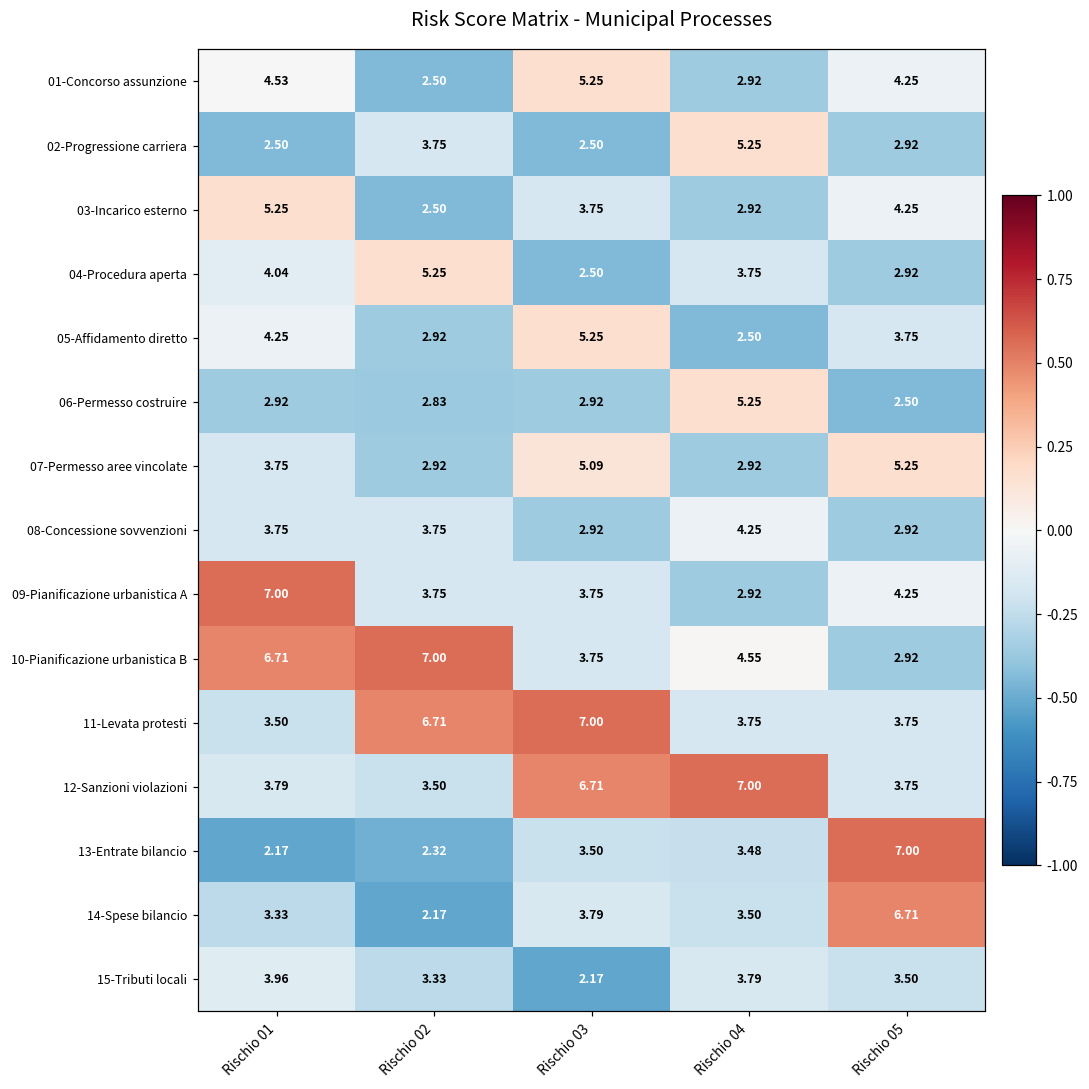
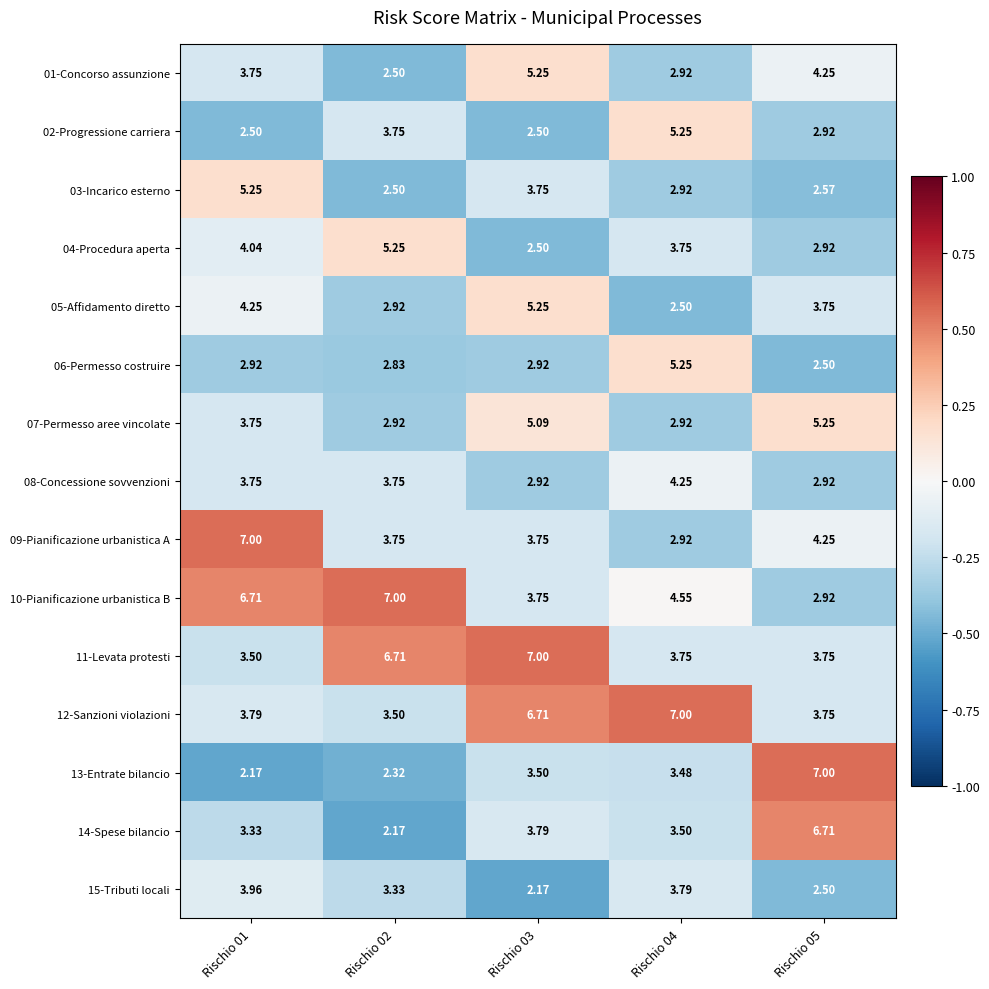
  {
    "01-Concorso assunzione": {
-     "Rischio 01": 4.53,
+     "Rischio 01": 3.75,
      "Rischio 02": 2.50,
      "Rischio 03": 5.25,
      "Rischio 04": 2.92,
      "Rischio 05": 4.25
    },
    "02-Progressione carriera": {
      "Rischio 01": 2.50,
      "Rischio 02": 3.75,
      "Rischio 03": 2.50,
      "Rischio 04": 5.25,
      "Rischio 05": 2.92
    },
    "03-Incarico esterno": {
      "Rischio 01": 5.25,
      "Rischio 02": 2.50,
      "Rischio 03": 3.75,
      "Rischio 04": 2.92,
-     "Rischio 05": 4.25
+     "Rischio 05": 2.57
    },
    "04-Procedura aperta": {
      "Rischio 01": 4.04,
      "Rischio 02": 5.25,
      "Rischio 03": 2.50,
      "Rischio 04": 3.75,
      "Rischio 05": 2.92
    },
    "05-Affidamento diretto": {
      "Rischio 01": 4.25,
      "Rischio 02": 2.92,
      "Rischio 03": 5.25,
      "Rischio 04": 2.50,
      "Rischio 05": 3.75
    },
    "06-Permesso costruire": {
      "Rischio 01": 2.92,
      "Rischio 02": 2.83,
      "Rischio 03": 2.92,
      "Rischio 04": 5.25,
      "Rischio 05": 2.50
    },
    "07-Permesso aree vincolate": {
      "Rischio 01": 3.75,
      "Rischio 02": 2.92,
      "Rischio 03": 5.09,
      "Rischio 04": 2.92,
      "Rischio 05": 5.25
    },
    "08-Concessione sovvenzioni": {
      "Rischio 01": 3.75,
      "Rischio 02": 3.75,
      "Rischio 03": 2.92,
      "Rischio 04": 4.25,
      "Rischio 05": 2.92
    },
    "09-Pianificazione urbanistica A": {
      "Rischio 01": 7.00,
      "Rischio 02": 3.75,
      "Rischio 03": 3.75,
      "Rischio 04": 2.92,
      "Rischio 05": 4.25
    },
    "10-Pianificazione urbanistica B": {
      "Rischio 01": 6.71,
      "Rischio 02": 7.00,
      "Rischio 03": 3.75,
      "Rischio 04": 4.55,
      "Rischio 05": 2.92
    },
    "11-Levata protesti": {
      "Rischio 01": 3.50,
      "Rischio 02": 6.71,
      "Rischio 03": 7.00,
      "Rischio 04": 3.75,
      "Rischio 05": 3.75
    },
    "12-Sanzioni violazioni": {
      "Rischio 01": 3.79,
      "Rischio 02": 3.50,
      "Rischio 03": 6.71,
      "Rischio 04": 7.00,
      "Rischio 05": 3.75
    },
    "13-Entrate bilancio": {
      "Rischio 01": 2.17,
      "Rischio 02": 2.32,
      "Rischio 03": 3.50,
      "Rischio 04": 3.48,
      "Rischio 05": 7.00
    },
    "14-Spese bilancio": {
      "Rischio 01": 3.33,
      "Rischio 02": 2.17,
      "Rischio 03": 3.79,
      "Rischio 04": 3.50,
      "Rischio 05": 6.71
    },
    "15-Tributi locali": {
      "Rischio 01": 3.96,
      "Rischio 02": 3.33,
      "Rischio 03": 2.17,
      "Rischio 04": 3.79,
-     "Rischio 05": 3.50
+     "Rischio 05": 2.50
    }
  }
